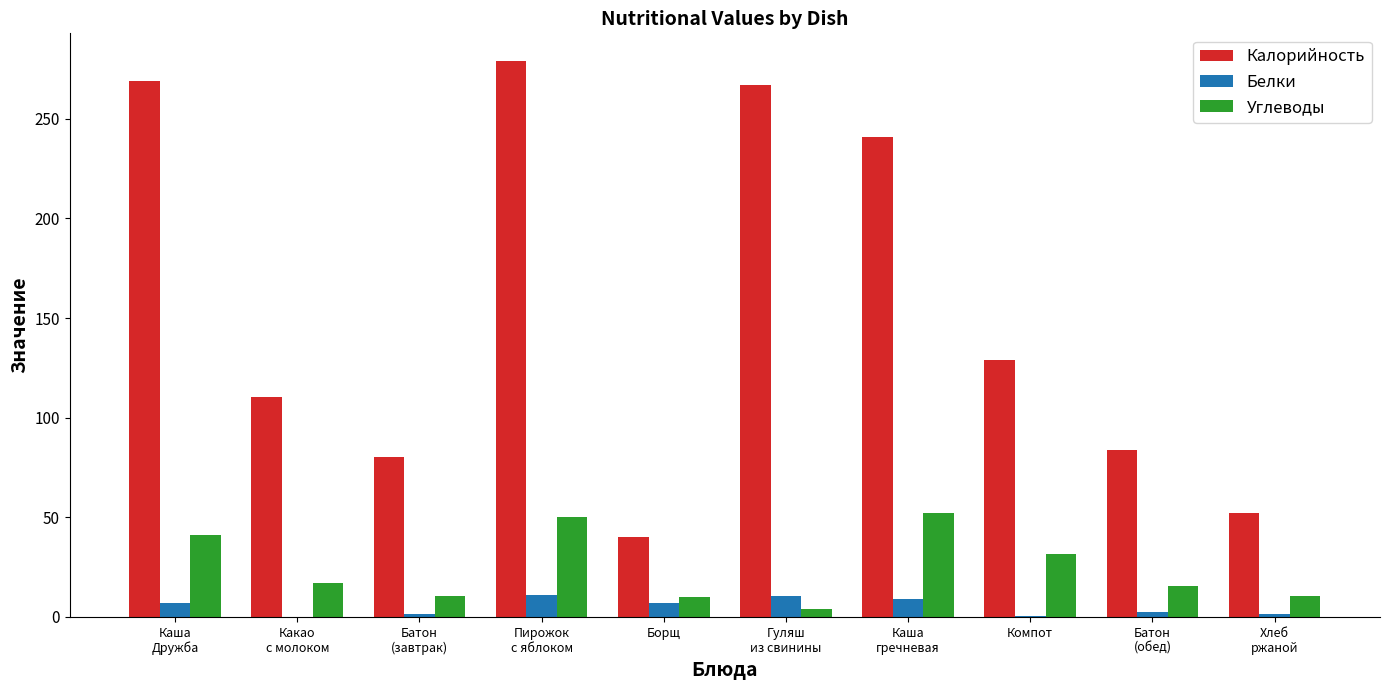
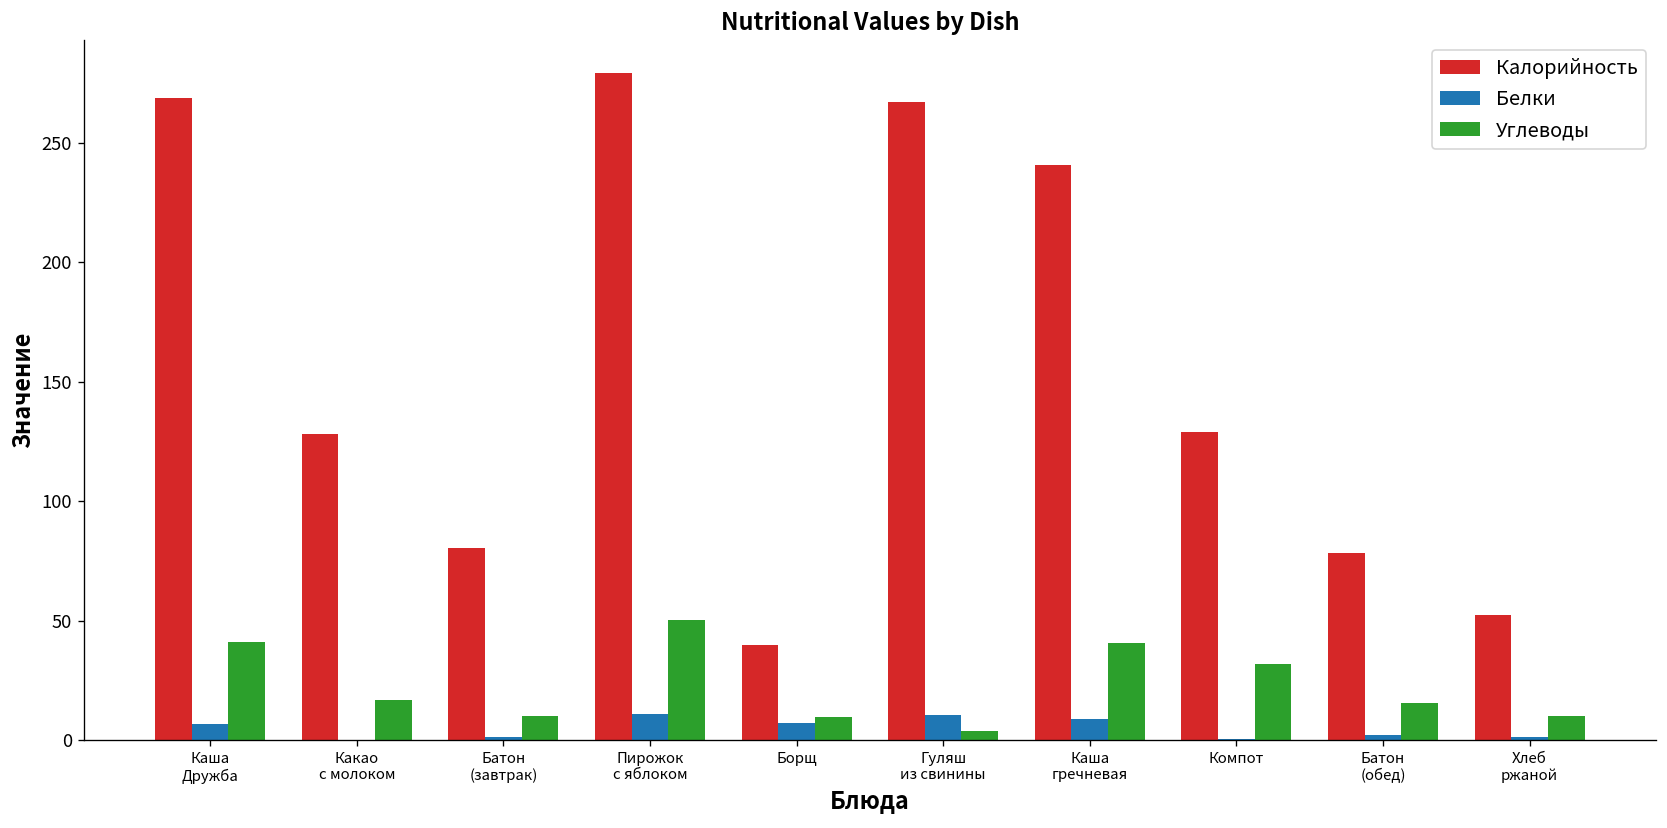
  {
    "Калорийность": {
      "Каша Дружба": 269,
-     "Какао с молоком": 110,
+     "Какао с молоком": 128,
      "Батон (завтрак)": 80,
      "Пирожок с яблоком": 279,
      "Борщ": 40,
      "Гуляш из свинины": 267,
      "Каша гречневая": 241,
      "Компот": 129,
-     "Батон (обед)": 84,
+     "Батон (обед)": 79,
      "Хлеб ржаной": 52
    },
    "Белки": {
      "Каша Дружба": 7,
      "Какао с молоком": 0,
      "Батон (завтрак)": 2,
      "Пирожок с яблоком": 11,
      "Борщ": 7,
      "Гуляш из свинины": 10,
      "Каша гречневая": 9,
      "Батон (обед)": 2,
      "Хлеб ржаной": 2
    },
    "Углеводы": {
      "Каша Дружба": 41,
      "Какао с молоком": 17,
      "Батон (завтрак)": 10,
      "Пирожок с яблоком": 50,
      "Борщ": 10,
      "Гуляш из свинины": 4,
-     "Каша гречневая": 52,
+     "Каша гречневая": 41,
      "Компот": 32,
      "Батон (обед)": 15,
      "Хлеб ржаной": 10
    }
  }
